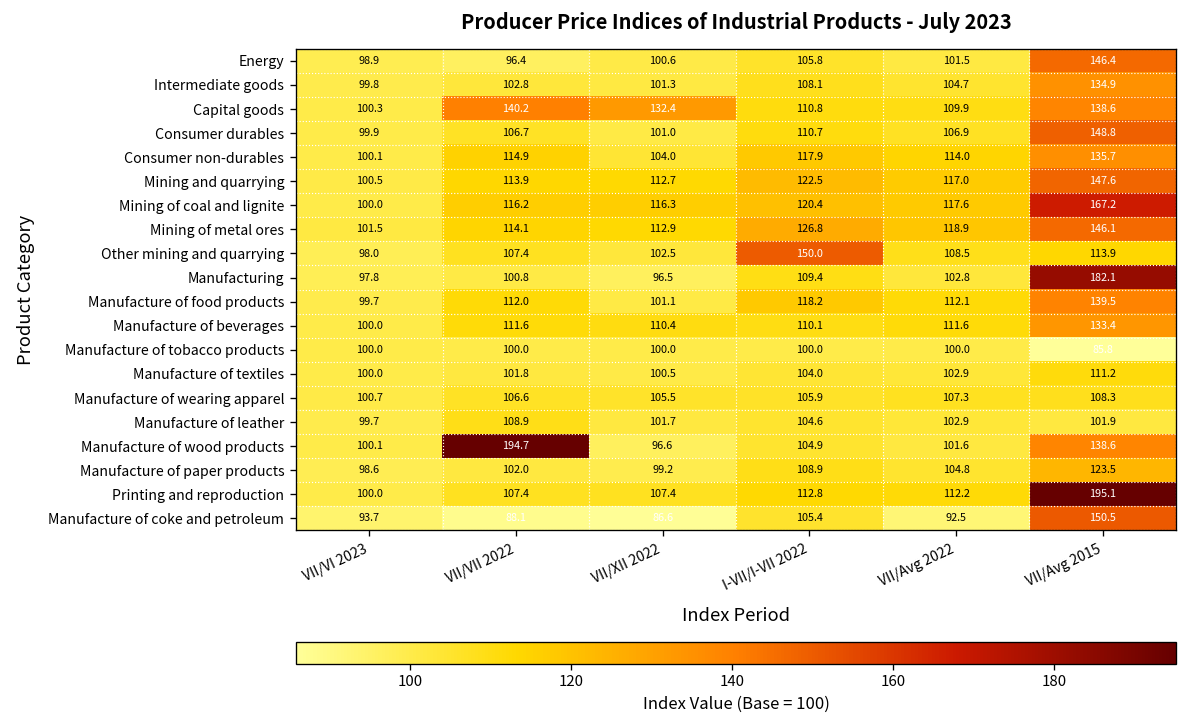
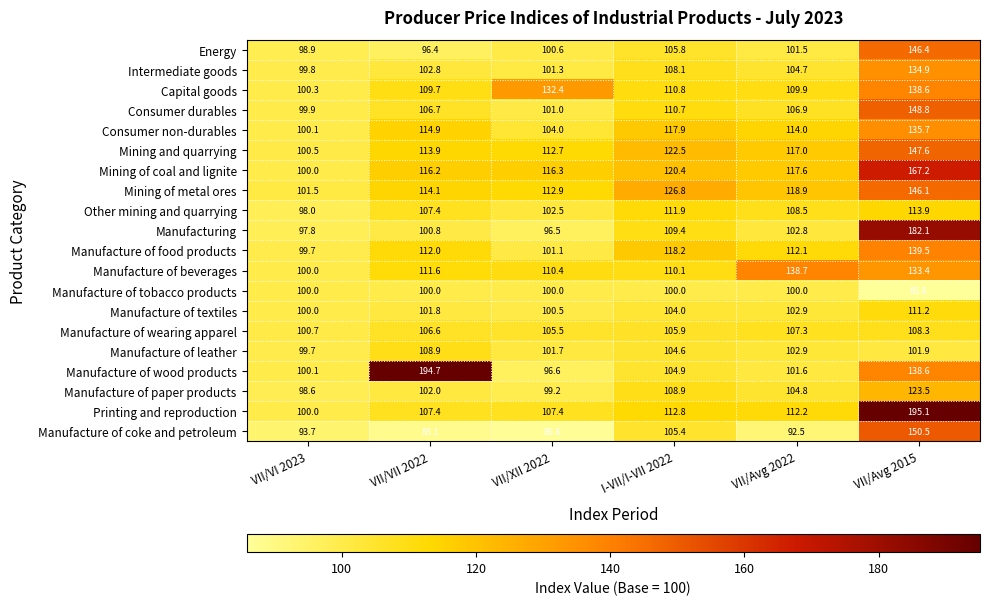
  {
    "Energy": {
      "VII/VI 2023": 98.9,
      "VII/VII 2022": 96.4,
      "VII/XII 2022": 100.6,
      "I-VII/I-VII 2022": 105.8,
      "VII/Avg 2022": 101.5,
      "VII/Avg 2015": 146.4
    },
    "Intermediate goods": {
      "VII/VI 2023": 99.8,
      "VII/VII 2022": 102.8,
      "VII/XII 2022": 101.3,
      "I-VII/I-VII 2022": 108.1,
      "VII/Avg 2022": 104.7,
      "VII/Avg 2015": 134.9
    },
    "Capital goods": {
      "VII/VI 2023": 100.3,
-     "VII/VII 2022": 140.2,
+     "VII/VII 2022": 109.7,
      "VII/XII 2022": 132.4,
      "I-VII/I-VII 2022": 110.8,
      "VII/Avg 2022": 109.9,
      "VII/Avg 2015": 138.6
    },
    "Consumer durables": {
      "VII/VI 2023": 99.9,
      "VII/VII 2022": 106.7,
      "VII/XII 2022": 101.0,
      "I-VII/I-VII 2022": 110.7,
      "VII/Avg 2022": 106.9,
      "VII/Avg 2015": 148.8
    },
    "Consumer non-durables": {
      "VII/VI 2023": 100.1,
      "VII/VII 2022": 114.9,
      "VII/XII 2022": 104.0,
      "I-VII/I-VII 2022": 117.9,
      "VII/Avg 2022": 114.0,
      "VII/Avg 2015": 135.7
    },
    "Mining and quarrying": {
      "VII/VI 2023": 100.5,
      "VII/VII 2022": 113.9,
      "VII/XII 2022": 112.7,
      "I-VII/I-VII 2022": 122.5,
      "VII/Avg 2022": 117.0,
      "VII/Avg 2015": 147.6
    },
    "Mining of coal and lignite": {
      "VII/VI 2023": 100.0,
      "VII/VII 2022": 116.2,
      "VII/XII 2022": 116.3,
      "I-VII/I-VII 2022": 120.4,
      "VII/Avg 2022": 117.6,
      "VII/Avg 2015": 167.2
    },
    "Mining of metal ores": {
      "VII/VI 2023": 101.5,
      "VII/VII 2022": 114.1,
      "VII/XII 2022": 112.9,
      "I-VII/I-VII 2022": 126.8,
      "VII/Avg 2022": 118.9,
      "VII/Avg 2015": 146.1
    },
    "Other mining and quarrying": {
      "VII/VI 2023": 98.0,
      "VII/VII 2022": 107.4,
      "VII/XII 2022": 102.5,
-     "I-VII/I-VII 2022": 150.0,
+     "I-VII/I-VII 2022": 111.9,
      "VII/Avg 2022": 108.5,
      "VII/Avg 2015": 113.9
    },
    "Manufacturing": {
      "VII/VI 2023": 97.8,
      "VII/VII 2022": 100.8,
      "VII/XII 2022": 96.5,
      "I-VII/I-VII 2022": 109.4,
      "VII/Avg 2022": 102.8,
      "VII/Avg 2015": 182.1
    },
    "Manufacture of food products": {
      "VII/VI 2023": 99.7,
      "VII/VII 2022": 112.0,
      "VII/XII 2022": 101.1,
      "I-VII/I-VII 2022": 118.2,
      "VII/Avg 2022": 112.1,
      "VII/Avg 2015": 139.5
    },
    "Manufacture of beverages": {
      "VII/VI 2023": 100.0,
      "VII/VII 2022": 111.6,
      "VII/XII 2022": 110.4,
      "I-VII/I-VII 2022": 110.1,
-     "VII/Avg 2022": 111.6,
+     "VII/Avg 2022": 138.7,
      "VII/Avg 2015": 133.4
    },
    "Manufacture of tobacco products": {
      "VII/VI 2023": 100.0,
      "VII/VII 2022": 100.0,
      "VII/XII 2022": 100.0,
      "I-VII/I-VII 2022": 100.0,
      "VII/Avg 2022": 100.0,
      "VII/Avg 2015": 85.8
    },
    "Manufacture of textiles": {
      "VII/VI 2023": 100.0,
      "VII/VII 2022": 101.8,
      "VII/XII 2022": 100.5,
      "I-VII/I-VII 2022": 104.0,
      "VII/Avg 2022": 102.9,
      "VII/Avg 2015": 111.2
    },
    "Manufacture of wearing apparel": {
      "VII/VI 2023": 100.7,
      "VII/VII 2022": 106.6,
      "VII/XII 2022": 105.5,
      "I-VII/I-VII 2022": 105.9,
      "VII/Avg 2022": 107.3,
      "VII/Avg 2015": 108.3
    },
    "Manufacture of leather": {
      "VII/VI 2023": 99.7,
      "VII/VII 2022": 108.9,
      "VII/XII 2022": 101.7,
      "I-VII/I-VII 2022": 104.6,
      "VII/Avg 2022": 102.9,
      "VII/Avg 2015": 101.9
    },
    "Manufacture of wood products": {
      "VII/VI 2023": 100.1,
      "VII/VII 2022": 194.7,
      "VII/XII 2022": 96.6,
      "I-VII/I-VII 2022": 104.9,
      "VII/Avg 2022": 101.6,
      "VII/Avg 2015": 138.6
    },
    "Manufacture of paper products": {
      "VII/VI 2023": 98.6,
      "VII/VII 2022": 102.0,
      "VII/XII 2022": 99.2,
      "I-VII/I-VII 2022": 108.9,
      "VII/Avg 2022": 104.8,
      "VII/Avg 2015": 123.5
    },
    "Printing and reproduction": {
      "VII/VI 2023": 100.0,
      "VII/VII 2022": 107.4,
      "VII/XII 2022": 107.4,
      "I-VII/I-VII 2022": 112.8,
      "VII/Avg 2022": 112.2,
      "VII/Avg 2015": 195.1
    },
    "Manufacture of coke and petroleum": {
      "VII/VI 2023": 93.7,
      "VII/VII 2022": 88.1,
      "VII/XII 2022": 86.6,
      "I-VII/I-VII 2022": 105.4,
      "VII/Avg 2022": 92.5,
      "VII/Avg 2015": 150.5
    }
  }
